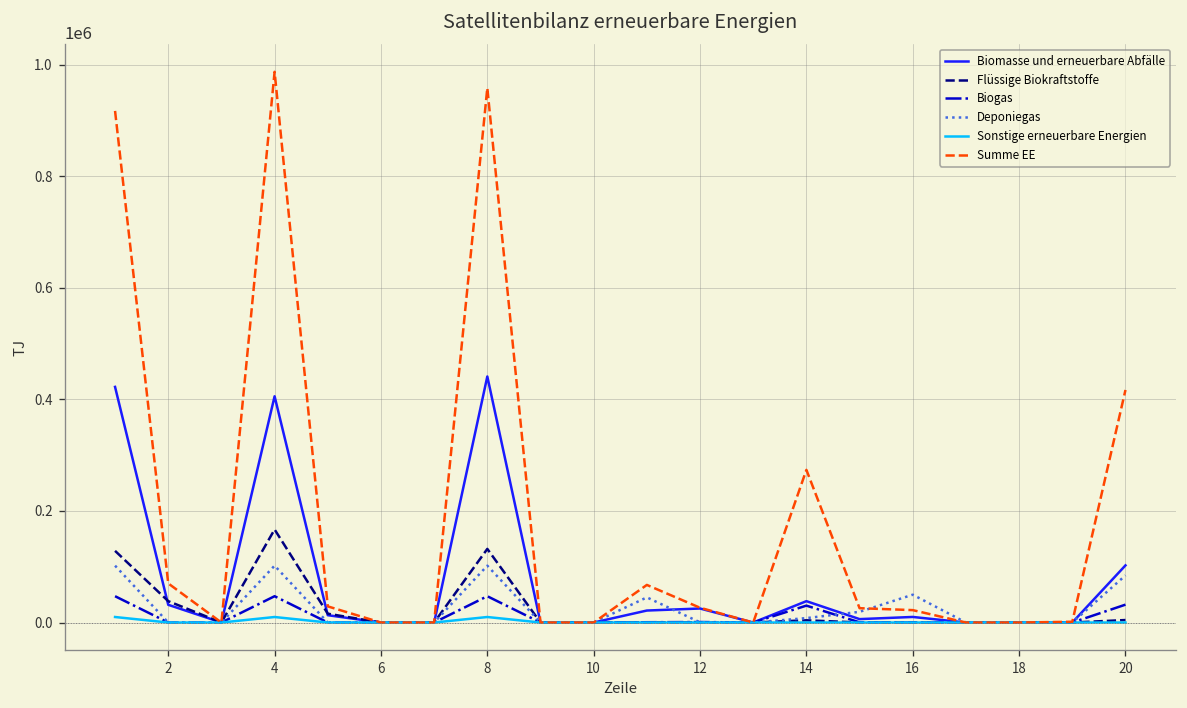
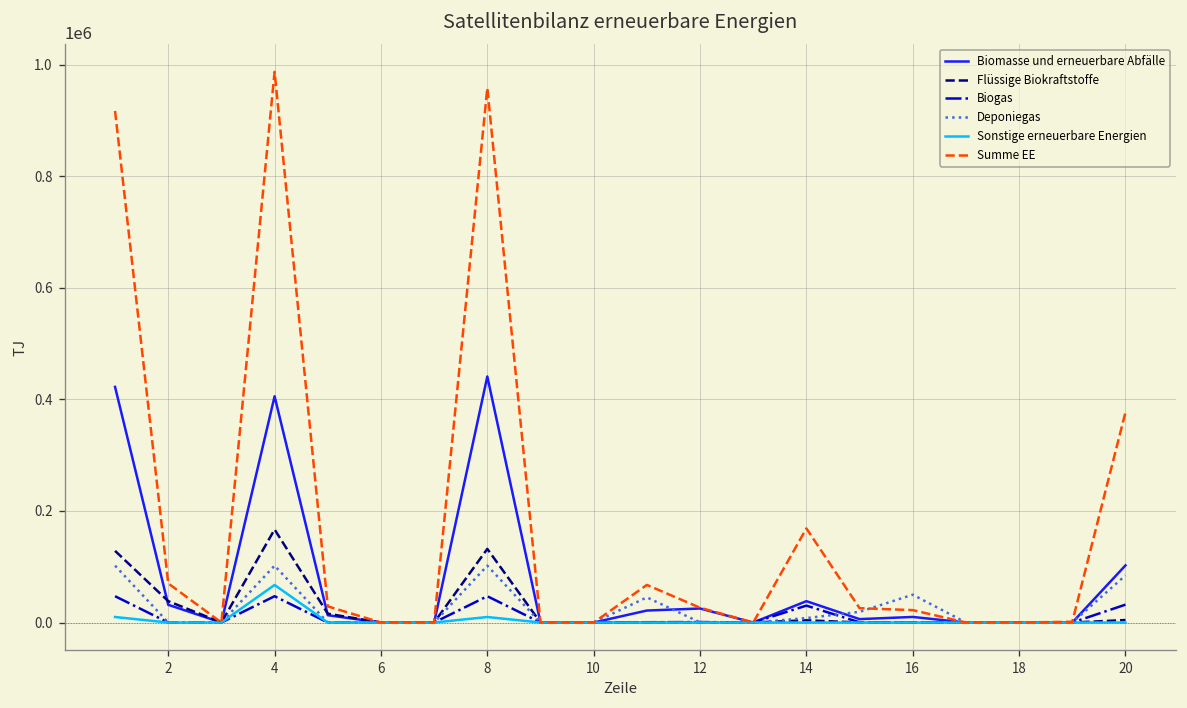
  {
    "Biomasse und erneuerbare Abfälle": {
      "2": 30000,
      "4": 410000,
      "8": 440000,
      "14": 40000,
      "16": 10000,
      "20": 100000
    },
    "Flüssige Biokraftstoffe": {
      "2": 40000,
      "4": 170000,
      "8": 130000
    },
    "Biogas": {
      "4": 50000,
      "8": 50000,
      "14": 30000,
      "20": 30000
    },
    "Deponiegas": {
      "4": 100000,
      "8": 100000,
      "16": 50000,
      "20": 80000
    },
    "Sonstige erneuerbare Energien": {
-     "4": 10000,
+     "4": 70000,
      "8": 10000
    },
    "Summe EE": {
      "2": 70000,
      "4": 990000,
      "8": 960000,
-     "14": 270000,
+     "14": 170000,
      "16": 20000,
-     "20": 420000
+     "20": 380000
    }
  }
